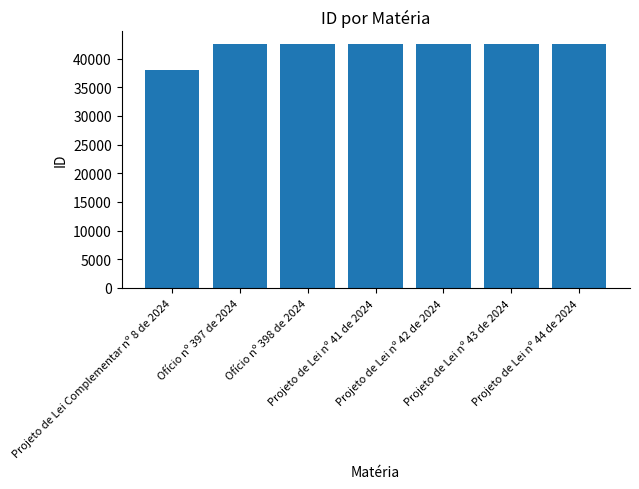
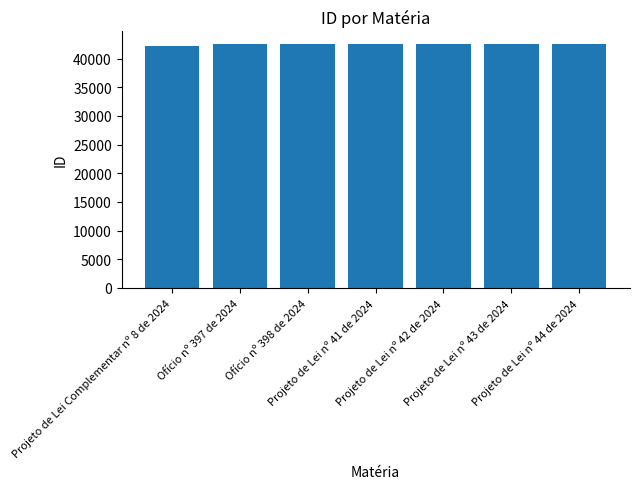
  {
-   "Projeto de Lei Complementar nº 8 de 2024": 38000,
+   "Projeto de Lei Complementar nº 8 de 2024": 42000,
    "Ofício nº 397 de 2024": 43000,
    "Ofício nº 398 de 2024": 43000,
    "Projeto de Lei nº 41 de 2024": 43000,
    "Projeto de Lei nº 42 de 2024": 43000,
    "Projeto de Lei nº 43 de 2024": 43000,
    "Projeto de Lei nº 44 de 2024": 43000
  }
